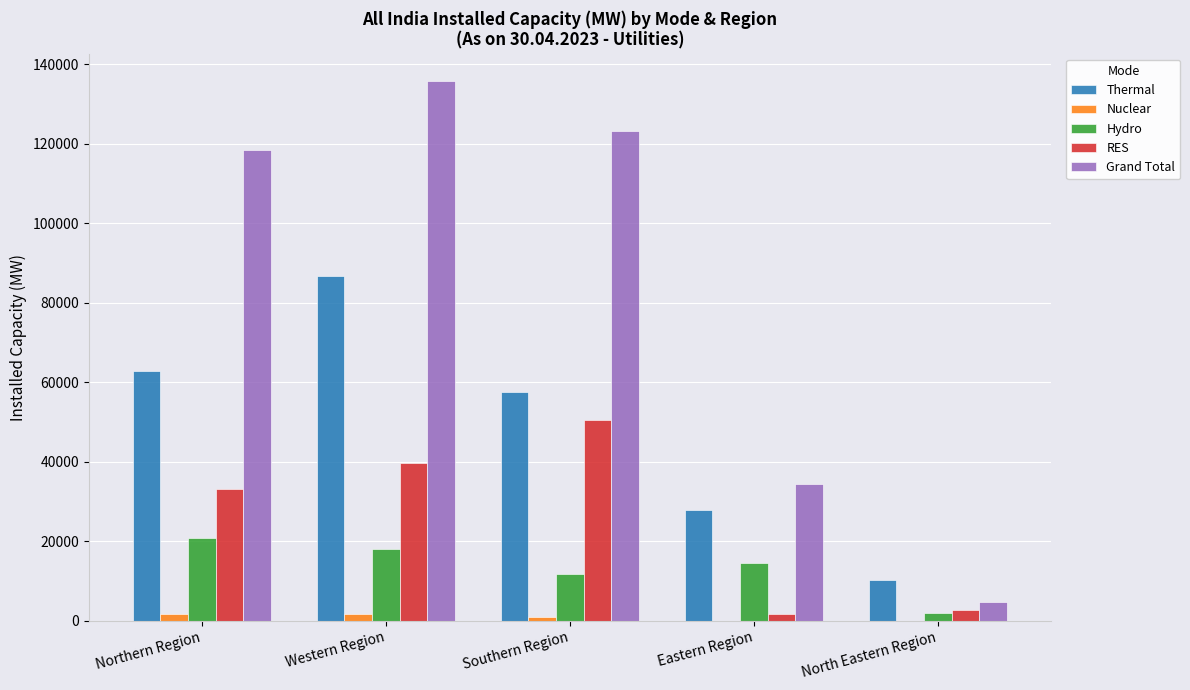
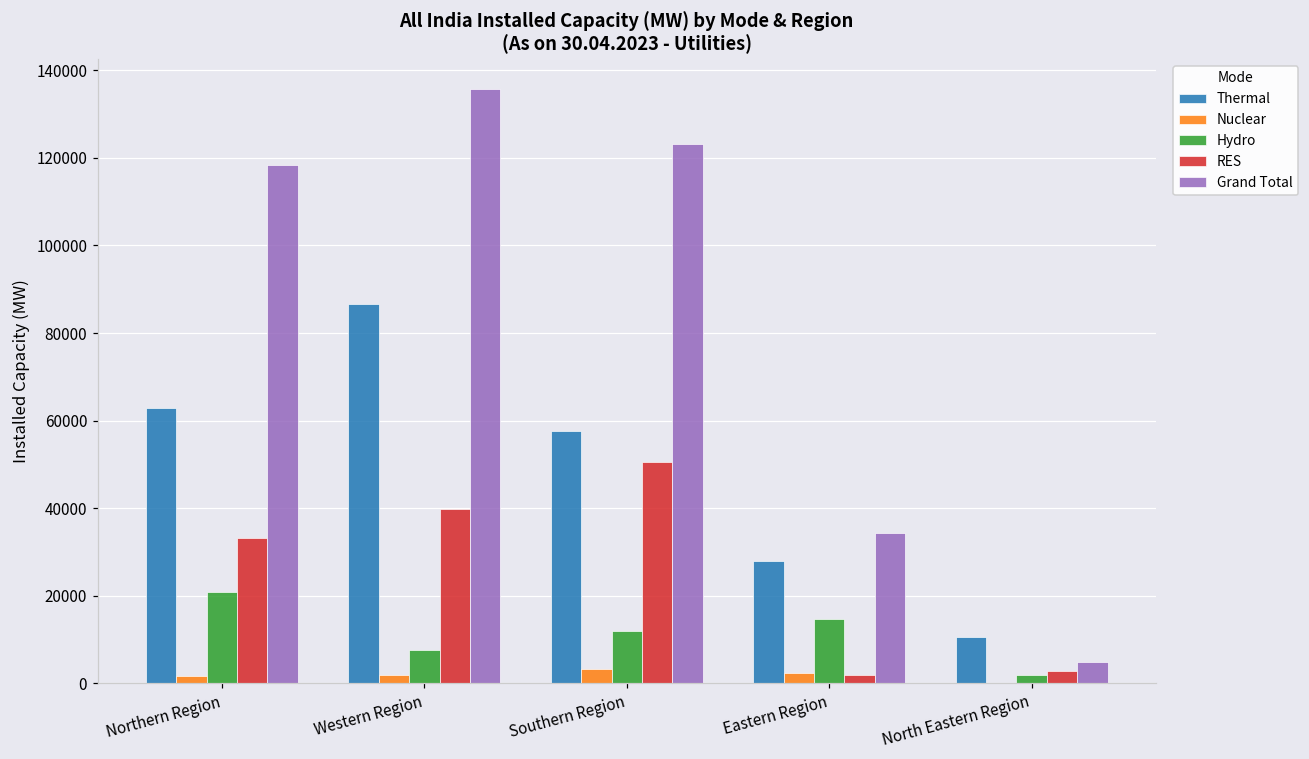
  {
    "Thermal": {
      "Northern Region": 63000,
      "Western Region": 87000,
      "Southern Region": 58000,
      "Eastern Region": 28000,
      "North Eastern Region": 10000
    },
    "Nuclear": {
      "Northern Region": 2000,
      "Western Region": 2000,
-     "Southern Region": 1000,
-     "Eastern Region": 0,
+     "Southern Region": 3000,
+     "Eastern Region": 2000,
      "North Eastern Region": 0
    },
    "Hydro": {
      "Northern Region": 21000,
-     "Western Region": 18000,
+     "Western Region": 8000,
      "Southern Region": 12000,
      "Eastern Region": 15000,
      "North Eastern Region": 2000
    },
    "RES": {
      "Northern Region": 33000,
      "Western Region": 40000,
      "Southern Region": 50000,
      "Eastern Region": 2000,
      "North Eastern Region": 3000
    },
    "Grand Total": {
      "Northern Region": 118000,
      "Western Region": 136000,
      "Southern Region": 123000,
      "Eastern Region": 34000,
      "North Eastern Region": 5000
    }
  }
